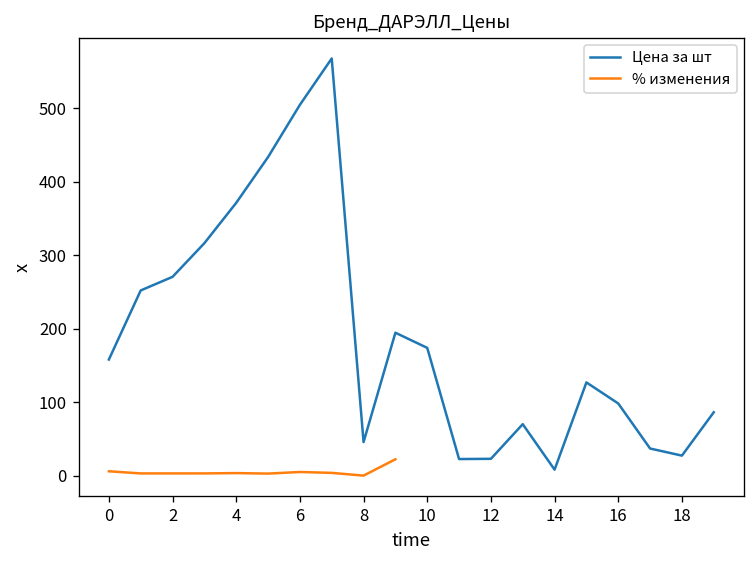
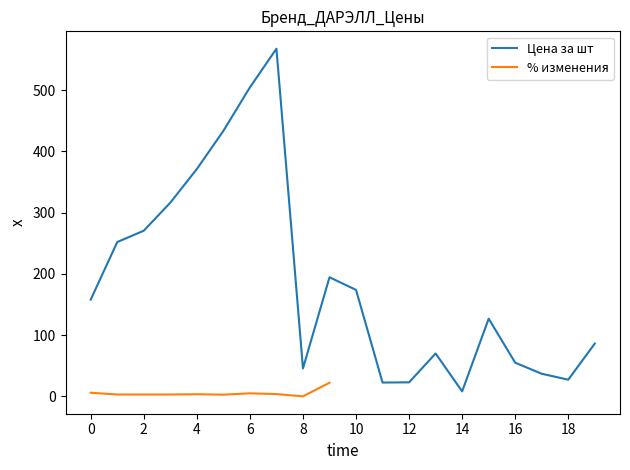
  {
    "Цена за шт": {
      "0": 160,
      "2": 270,
      "4": 370,
      "6": 500,
      "8": 50,
      "10": 170,
      "12": 20,
      "14": 10,
-     "16": 100,
+     "16": 50,
      "18": 30
    },
    "% изменения": {
      "0": 10,
      "2": 0,
      "4": 0,
      "6": 0,
      "8": 0
    }
  }
